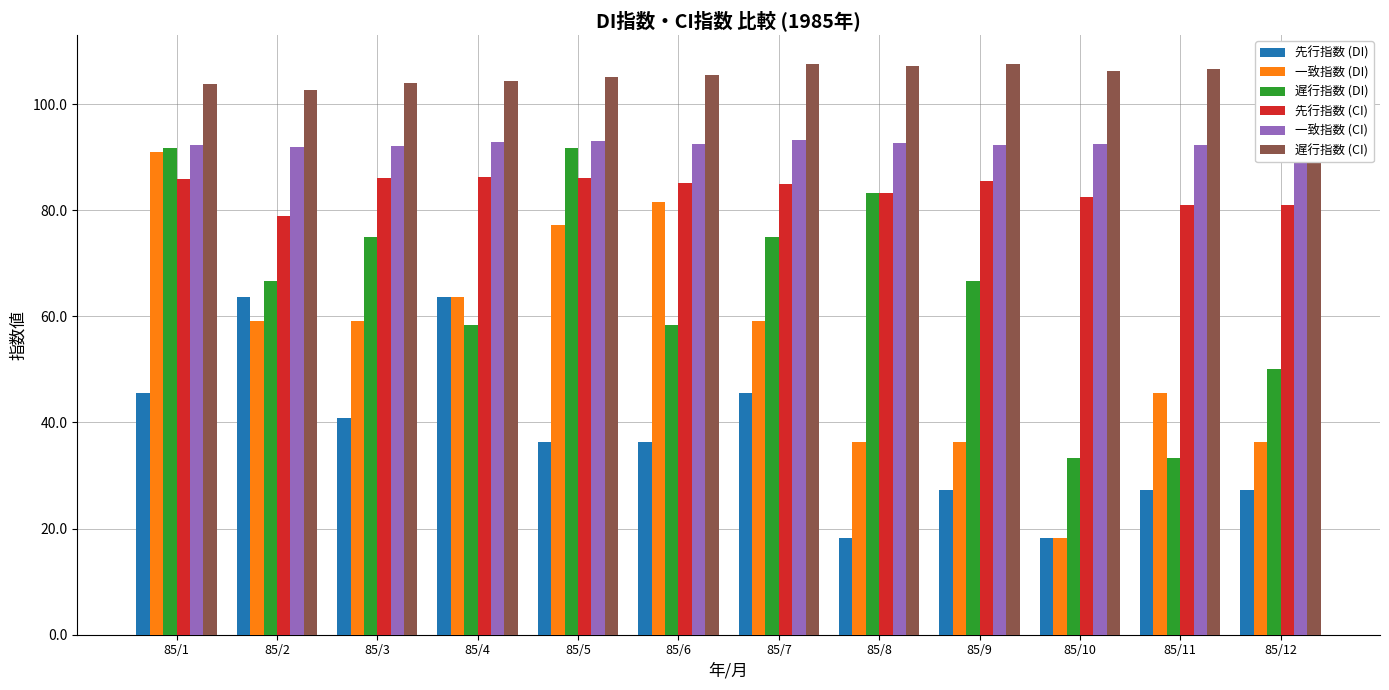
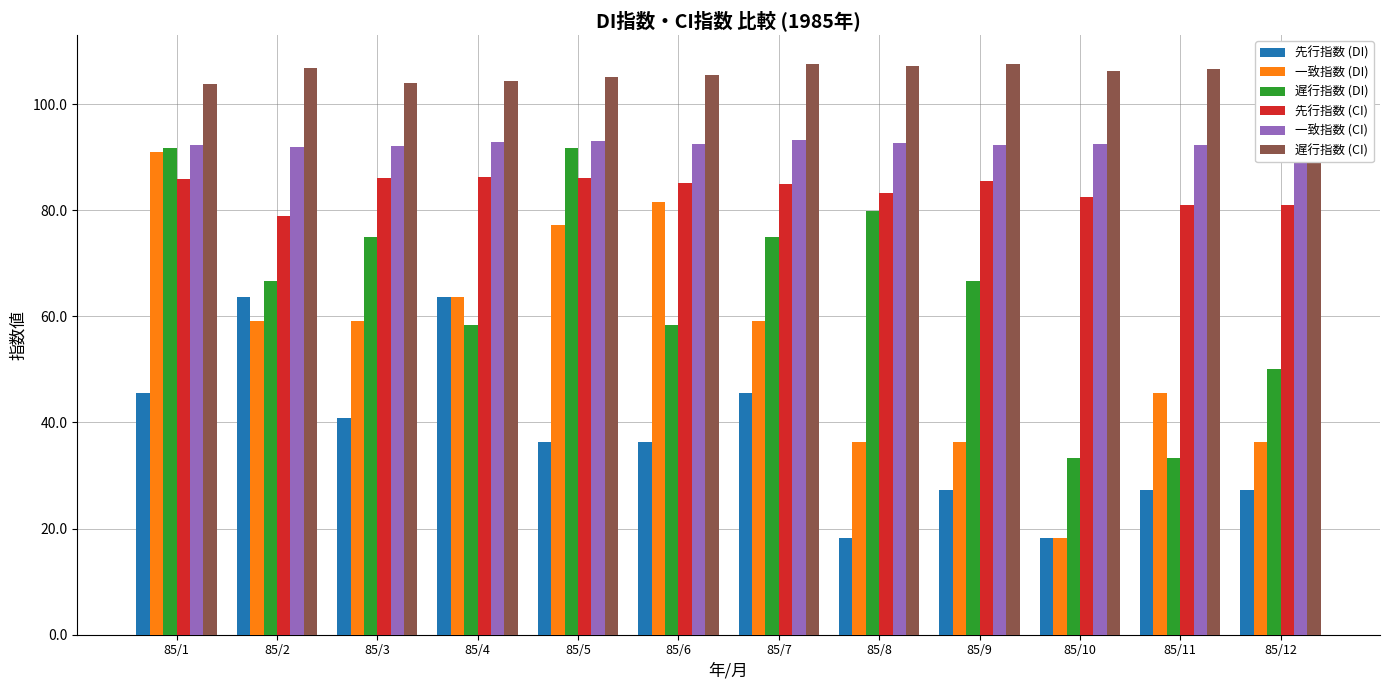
  {
    "先行指数 (DI)": {
      "85/1": 46,
      "85/2": 64,
      "85/3": 41,
      "85/4": 64,
      "85/5": 36,
      "85/6": 36,
      "85/7": 46,
      "85/8": 18,
      "85/9": 27,
      "85/10": 18,
      "85/11": 27,
      "85/12": 27
    },
    "一致指数 (DI)": {
      "85/1": 91,
      "85/2": 59,
      "85/3": 59,
      "85/4": 64,
      "85/5": 77,
      "85/6": 82,
      "85/7": 59,
      "85/8": 36,
      "85/9": 36,
      "85/10": 18,
      "85/11": 46,
      "85/12": 36
    },
    "遅行指数 (DI)": {
      "85/1": 92,
      "85/2": 67,
      "85/3": 75,
      "85/4": 58,
      "85/5": 92,
      "85/6": 58,
      "85/7": 75,
-     "85/8": 83,
+     "85/8": 80,
      "85/9": 67,
      "85/10": 33,
      "85/11": 33,
      "85/12": 50
    },
    "先行指数 (CI)": {
      "85/1": 86,
      "85/2": 79,
      "85/3": 86,
      "85/4": 86,
      "85/5": 86,
      "85/6": 85,
      "85/7": 85,
      "85/8": 83,
      "85/9": 86,
      "85/10": 82,
      "85/11": 81,
      "85/12": 81
    },
    "一致指数 (CI)": {
      "85/1": 92,
      "85/2": 92,
      "85/3": 92,
      "85/4": 93,
      "85/5": 93,
      "85/6": 93,
      "85/7": 93,
      "85/8": 93,
      "85/9": 92,
      "85/10": 92,
      "85/11": 92
    },
    "遅行指数 (CI)": {
      "85/1": 104,
-     "85/2": 103,
+     "85/2": 107,
      "85/3": 104,
      "85/4": 104,
      "85/5": 105,
      "85/6": 106,
      "85/7": 108,
      "85/8": 107,
      "85/9": 108,
      "85/10": 106,
      "85/11": 107
    }
  }
